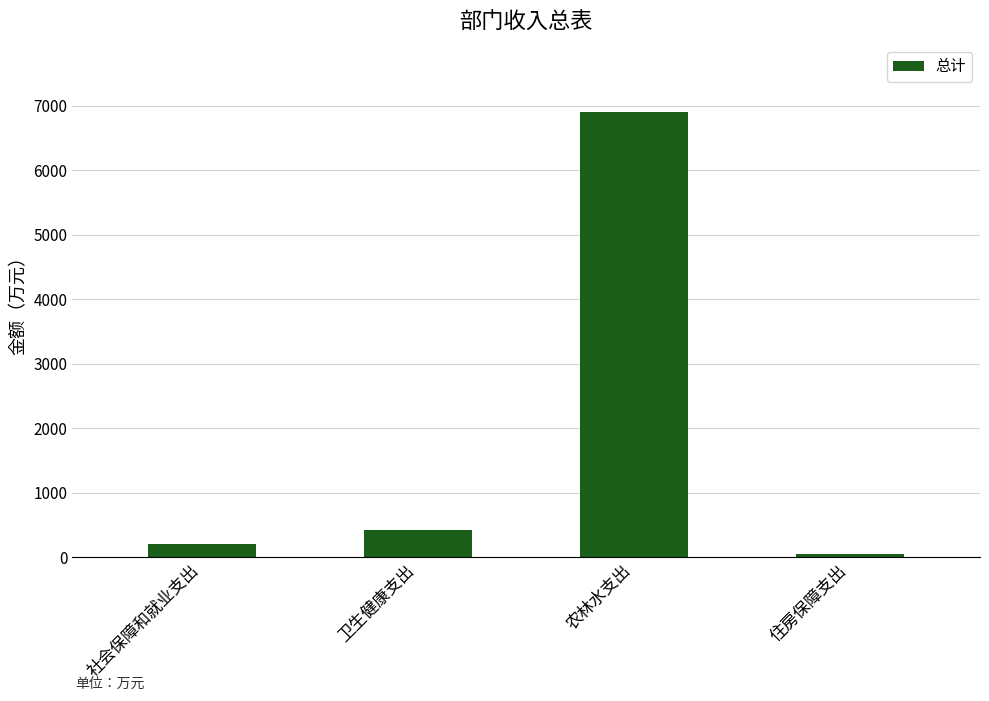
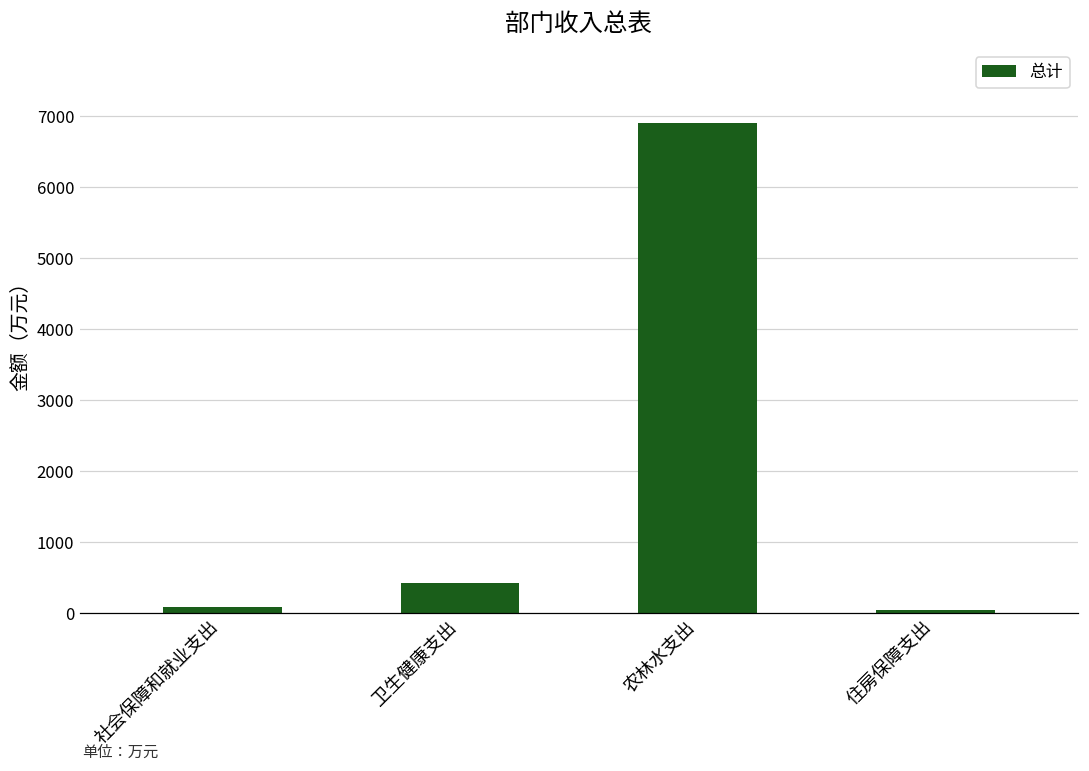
  {
-   "社会保障和就业支出": 200,
+   "社会保障和就业支出": 100,
    "卫生健康支出": 400,
    "农林水支出": 6900,
    "住房保障支出": 0
  }
